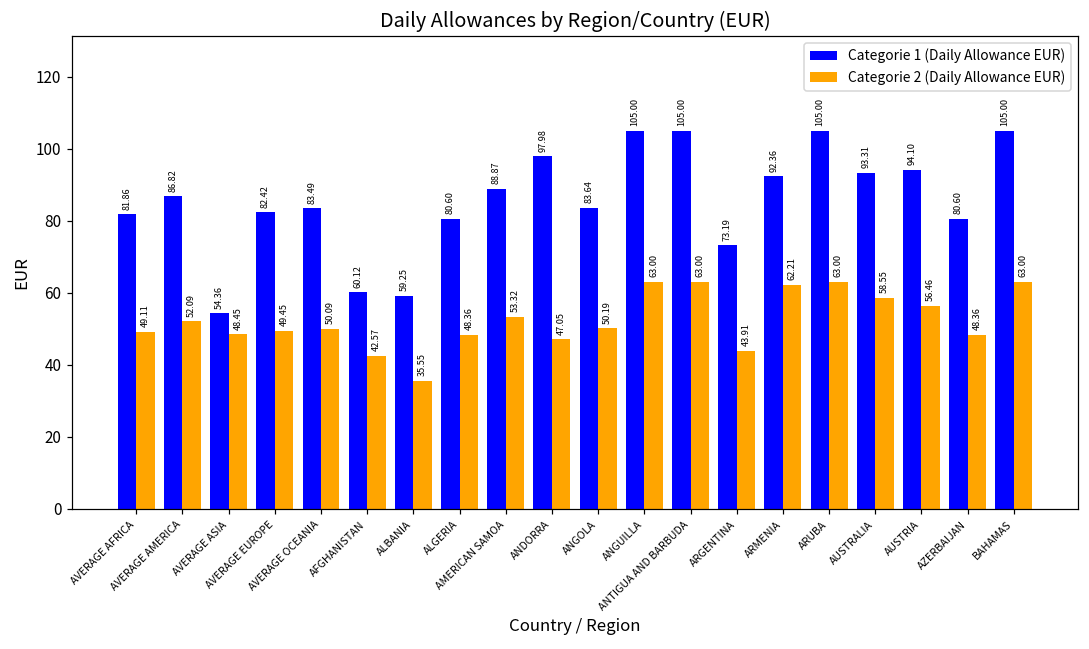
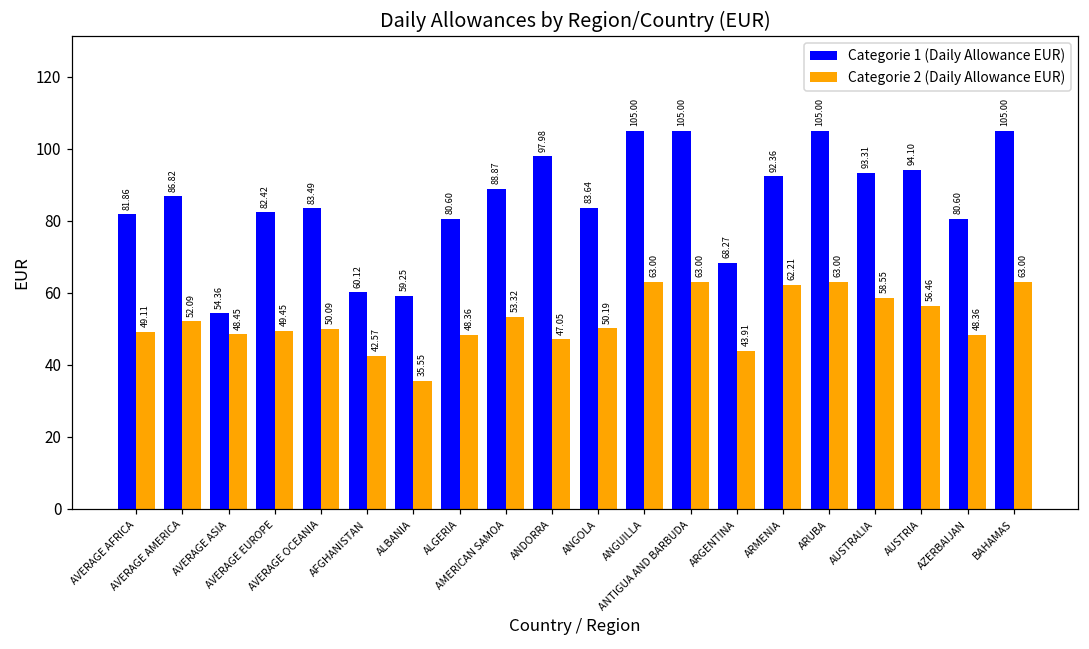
  {
    "Categorie 1 (Daily Allowance EUR)": {
      "AVERAGE AFRICA": 81.86,
      "AVERAGE AMERICA": 86.82,
      "AVERAGE ASIA": 54.36,
      "AVERAGE EUROPE": 82.42,
      "AVERAGE OCEANIA": 83.49,
      "AFGHANISTAN": 60.12,
      "ALBANIA": 59.25,
      "ALGERIA": 80.60,
      "AMERICAN SAMOA": 88.87,
      "ANDORRA": 97.98,
      "ANGOLA": 83.64,
      "ANGUILLA": 105.00,
      "ANTIGUA AND BARBUDA": 105.00,
-     "ARGENTINA": 73.19,
+     "ARGENTINA": 68.27,
      "ARMENIA": 92.36,
      "ARUBA": 105.00,
      "AUSTRALIA": 93.31,
      "AUSTRIA": 94.10,
      "AZERBAIJAN": 80.60,
      "BAHAMAS": 105.00
    },
    "Categorie 2 (Daily Allowance EUR)": {
      "AVERAGE AFRICA": 49.11,
      "AVERAGE AMERICA": 52.09,
      "AVERAGE ASIA": 48.45,
      "AVERAGE EUROPE": 49.45,
      "AVERAGE OCEANIA": 50.09,
      "AFGHANISTAN": 42.57,
      "ALBANIA": 35.55,
      "ALGERIA": 48.36,
      "AMERICAN SAMOA": 53.32,
      "ANDORRA": 47.05,
      "ANGOLA": 50.19,
      "ANGUILLA": 63.00,
      "ANTIGUA AND BARBUDA": 63.00,
      "ARGENTINA": 43.91,
      "ARMENIA": 62.21,
      "ARUBA": 63.00,
      "AUSTRALIA": 58.55,
      "AUSTRIA": 56.46,
      "AZERBAIJAN": 48.36,
      "BAHAMAS": 63.00
    }
  }
